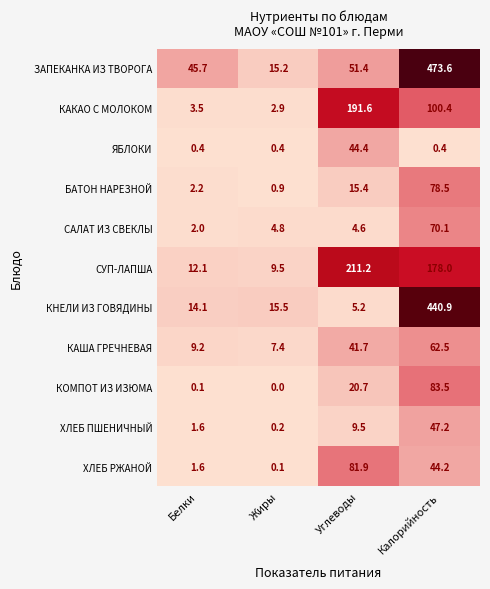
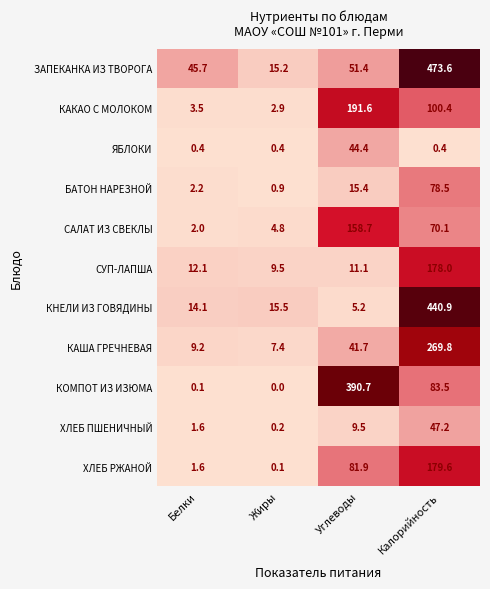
  {
    "ЗАПЕКАНКА ИЗ ТВОРОГА": {
      "Белки": 45.7,
      "Жиры": 15.2,
      "Углеводы": 51.4,
      "Калорийность": 473.6
    },
    "КАКАО С МОЛОКОМ": {
      "Белки": 3.5,
      "Жиры": 2.9,
      "Углеводы": 191.6,
      "Калорийность": 100.4
    },
    "ЯБЛОКИ": {
      "Белки": 0.4,
      "Жиры": 0.4,
      "Углеводы": 44.4,
      "Калорийность": 0.4
    },
    "БАТОН НАРЕЗНОЙ": {
      "Белки": 2.2,
      "Жиры": 0.9,
      "Углеводы": 15.4,
      "Калорийность": 78.5
    },
    "САЛАТ ИЗ СВЕКЛЫ": {
      "Белки": 2.0,
      "Жиры": 4.8,
-     "Углеводы": 4.6,
+     "Углеводы": 158.7,
      "Калорийность": 70.1
    },
    "СУП-ЛАПША": {
      "Белки": 12.1,
      "Жиры": 9.5,
-     "Углеводы": 211.2,
+     "Углеводы": 11.1,
      "Калорийность": 178.0
    },
    "КНЕЛИ ИЗ ГОВЯДИНЫ": {
      "Белки": 14.1,
      "Жиры": 15.5,
      "Углеводы": 5.2,
      "Калорийность": 440.9
    },
    "КАША ГРЕЧНЕВАЯ": {
      "Белки": 9.2,
      "Жиры": 7.4,
      "Углеводы": 41.7,
-     "Калорийность": 62.5
+     "Калорийность": 269.8
    },
    "КОМПОТ ИЗ ИЗЮМА": {
      "Белки": 0.1,
      "Жиры": 0.0,
-     "Углеводы": 20.7,
+     "Углеводы": 390.7,
      "Калорийность": 83.5
    },
    "ХЛЕБ ПШЕНИЧНЫЙ": {
      "Белки": 1.6,
      "Жиры": 0.2,
      "Углеводы": 9.5,
      "Калорийность": 47.2
    },
    "ХЛЕБ РЖАНОЙ": {
      "Белки": 1.6,
      "Жиры": 0.1,
      "Углеводы": 81.9,
-     "Калорийность": 44.2
+     "Калорийность": 179.6
    }
  }
